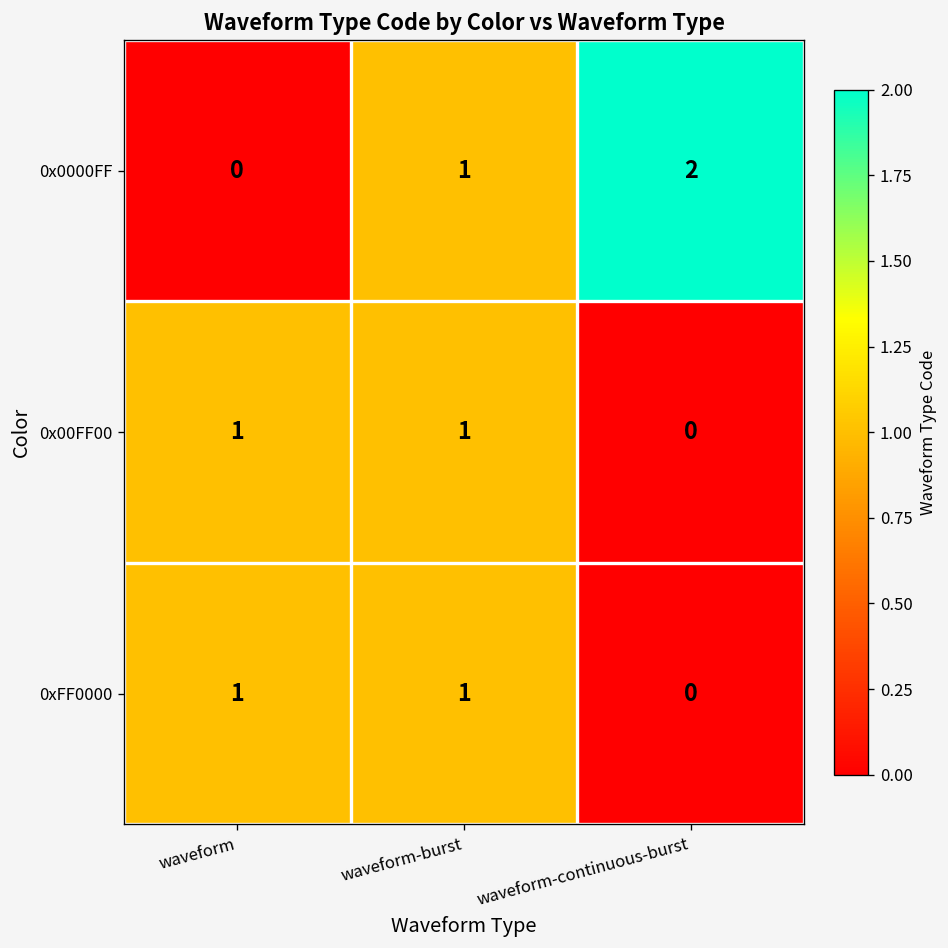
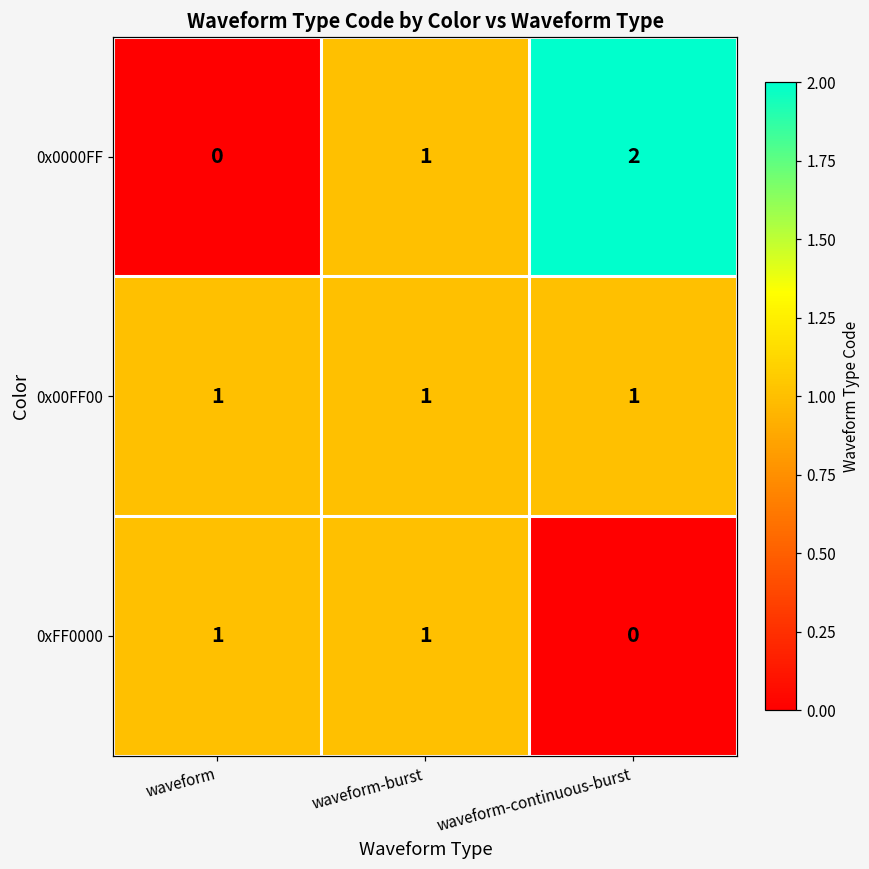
  {
    "0x0000FF": {
      "waveform": 0,
      "waveform-burst": 1,
      "waveform-continuous-burst": 2
    },
    "0x00FF00": {
      "waveform": 1,
      "waveform-burst": 1,
-     "waveform-continuous-burst": 0
+     "waveform-continuous-burst": 1
    },
    "0xFF0000": {
      "waveform": 1,
      "waveform-burst": 1,
      "waveform-continuous-burst": 0
    }
  }
